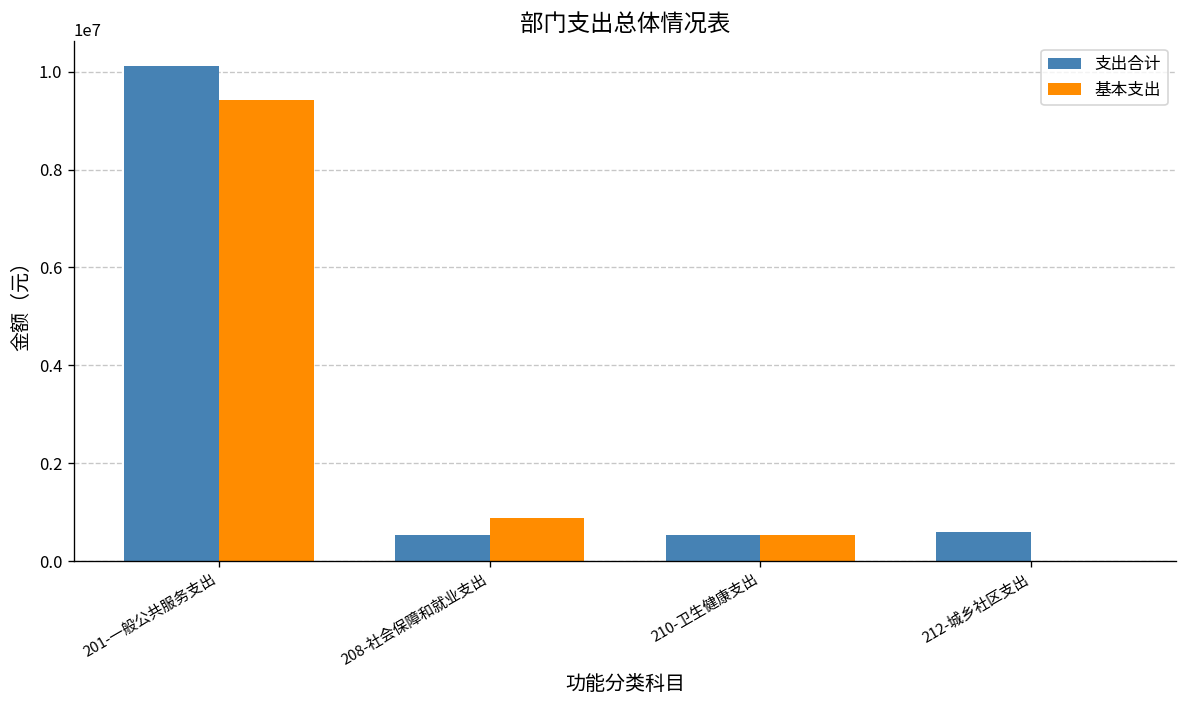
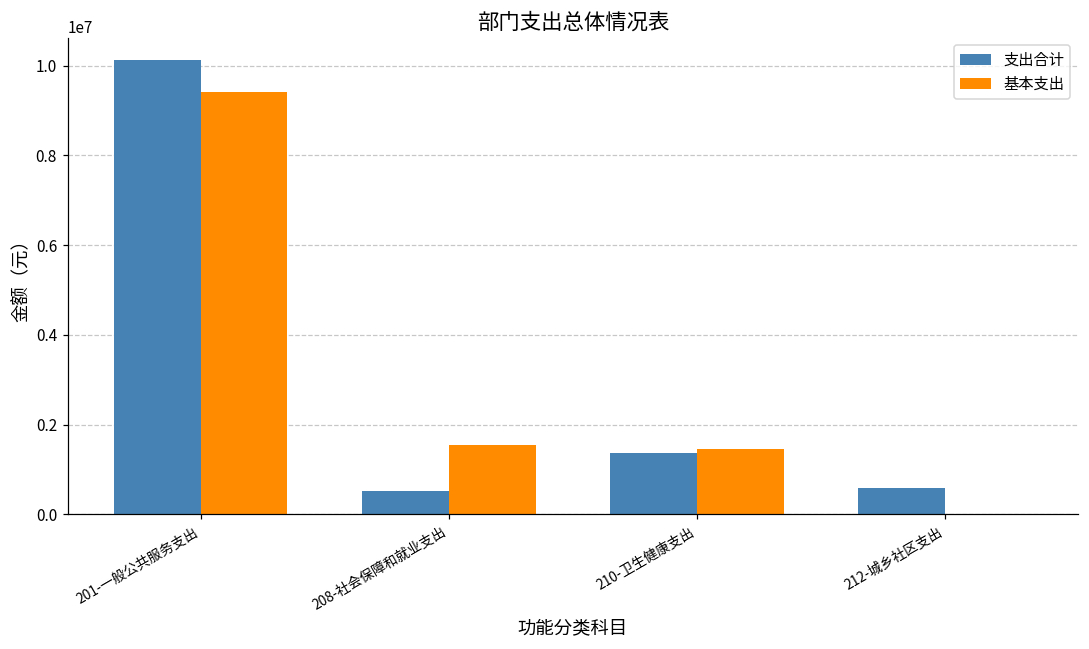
  {
    "支出合计": {
      "201-一般公共服务支出": 10100000,
      "208-社会保障和就业支出": 500000,
-     "210-卫生健康支出": 500000,
+     "210-卫生健康支出": 1400000,
      "212-城乡社区支出": 600000
    },
    "基本支出": {
      "201-一般公共服务支出": 9400000,
-     "208-社会保障和就业支出": 900000,
-     "210-卫生健康支出": 500000,
+     "208-社会保障和就业支出": 1600000,
+     "210-卫生健康支出": 1400000,
      "212-城乡社区支出": 0
    }
  }
